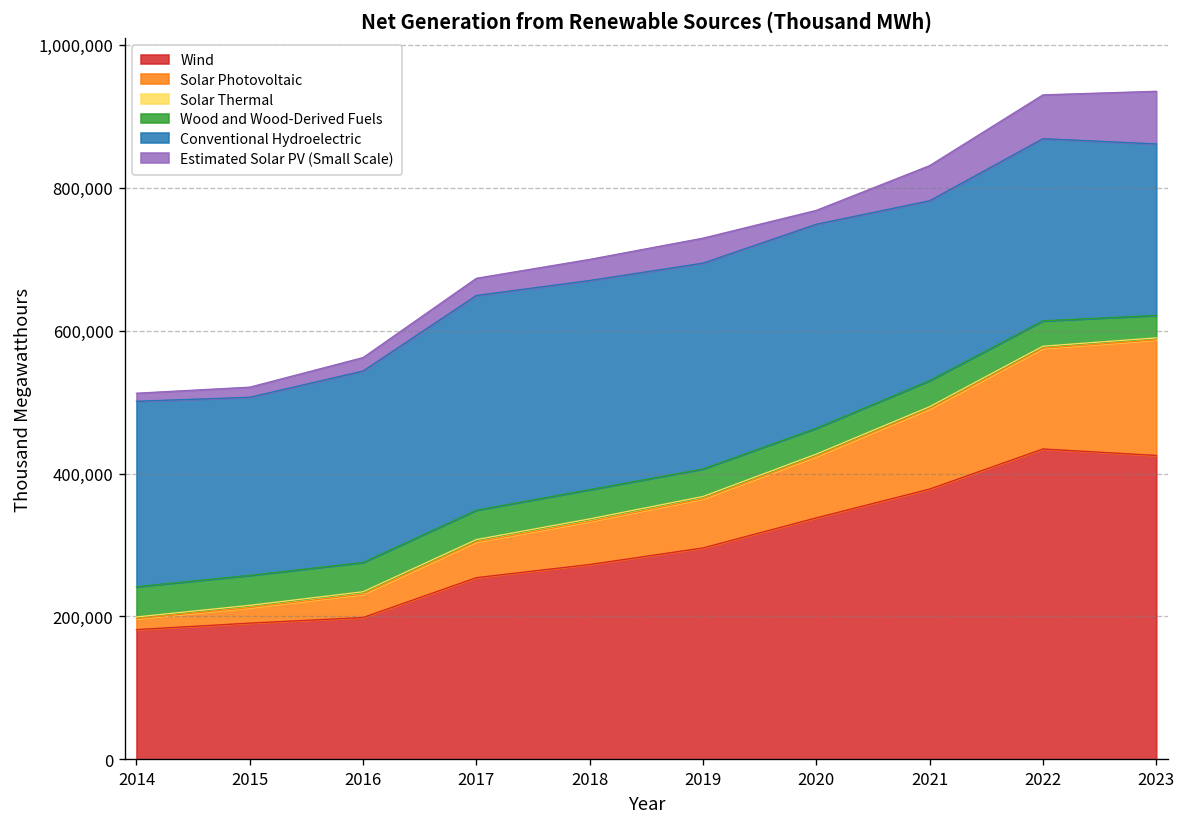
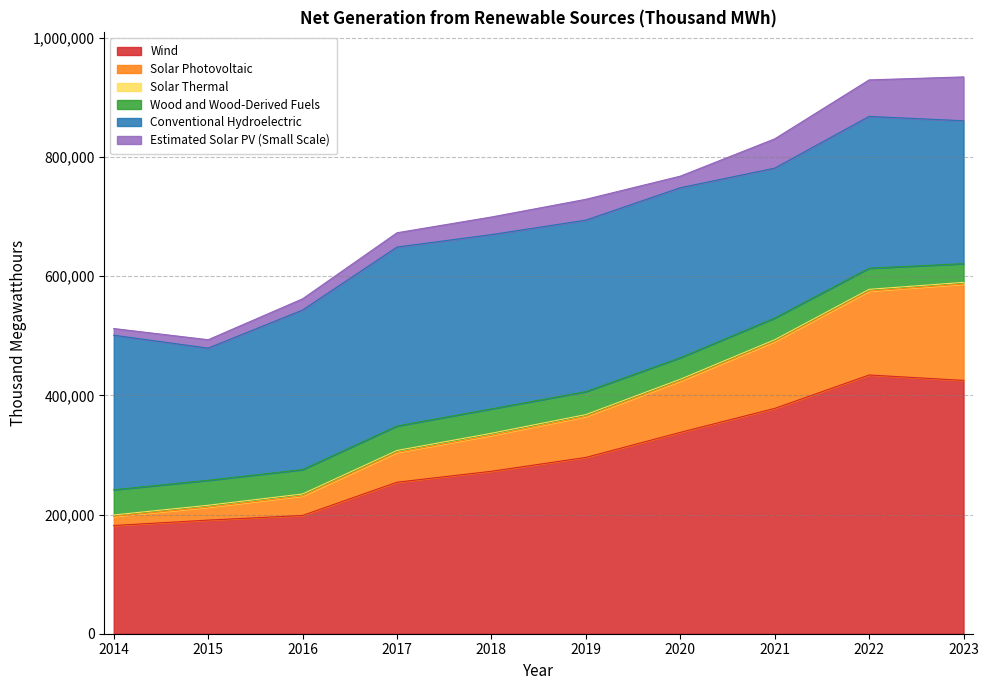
  {
    "Wind": {
      "2014": "180,000",
      "2015": "190,000",
      "2016": "200,000",
      "2017": "250,000",
      "2018": "270,000",
      "2019": "300,000",
      "2020": "340,000",
      "2021": "380,000",
      "2022": "430,000",
      "2023": "430,000"
    },
    "Wood and Wood-Derived Fuels": {
      "2014": "40,000",
      "2015": "40,000",
      "2016": "40,000",
      "2017": "40,000",
      "2018": "40,000",
      "2019": "40,000",
      "2020": "40,000",
      "2021": "40,000",
      "2022": "40,000",
      "2023": "30,000"
    },
    "Conventional Hydroelectric": {
      "2014": "260,000",
-     "2015": "250,000",
+     "2015": "220,000",
      "2016": "270,000",
      "2017": "300,000",
      "2018": "290,000",
      "2019": "290,000",
      "2020": "290,000",
      "2021": "250,000",
      "2022": "250,000",
      "2023": "240,000"
    },
    "Estimated Solar PV (Small Scale)": {
      "2014": "10,000",
      "2015": "10,000",
      "2016": "20,000",
      "2017": "20,000",
      "2018": "30,000",
      "2019": "30,000",
      "2020": "20,000",
      "2021": "50,000",
      "2022": "60,000",
      "2023": "70,000"
    }
  }
